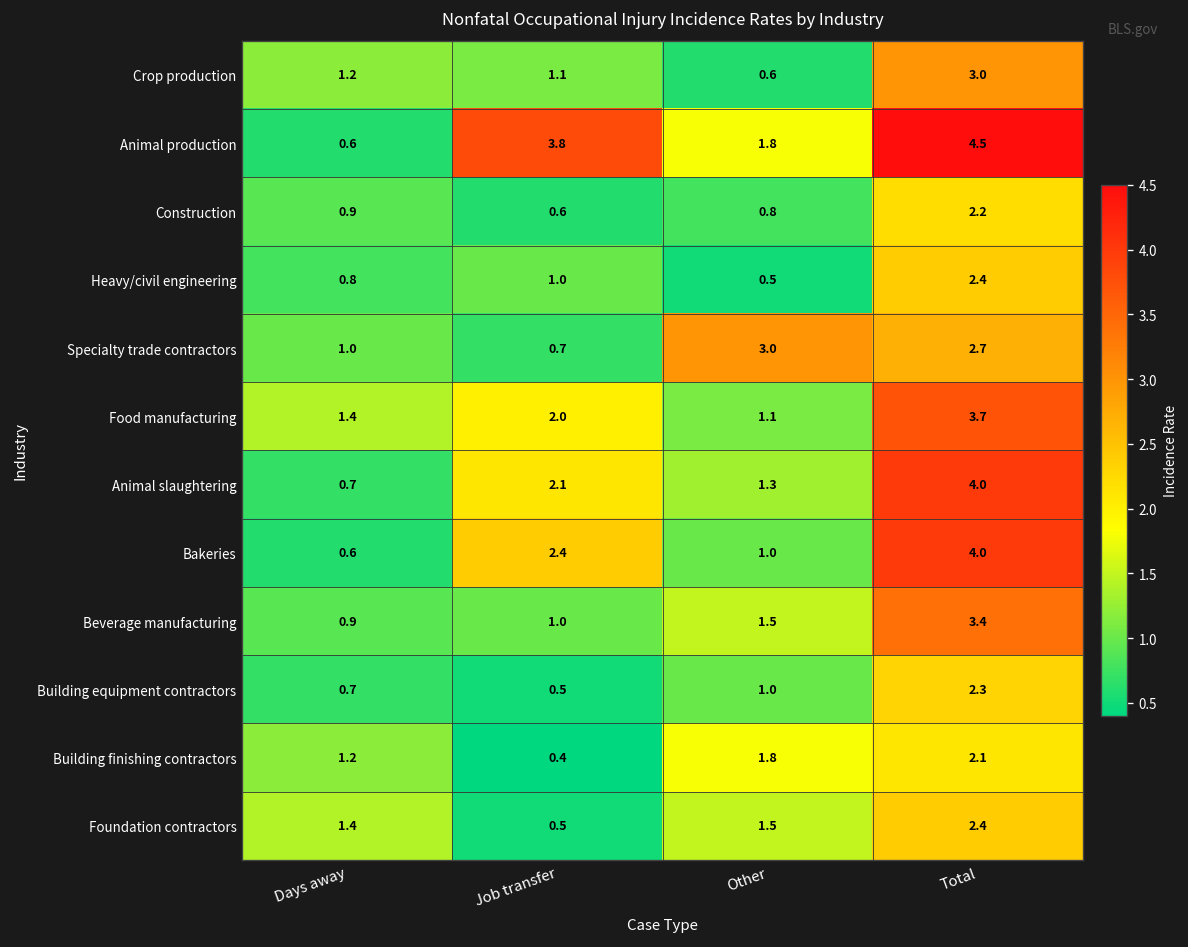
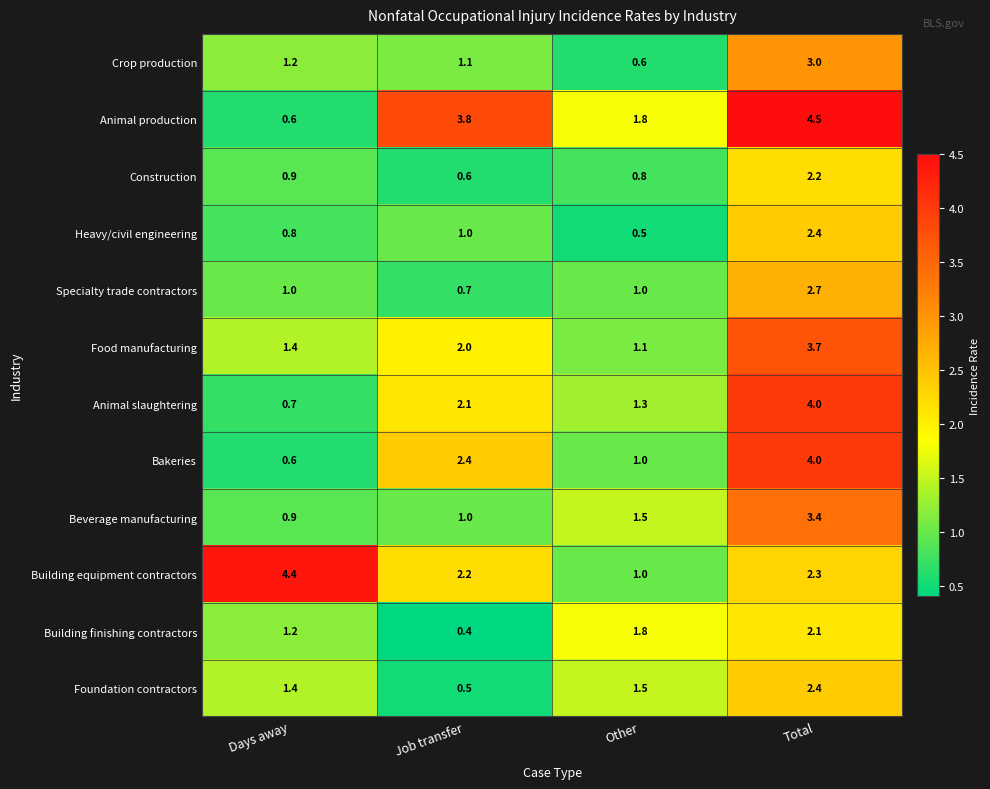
  {
    "Crop production": {
      "Days away": 1.2,
      "Job transfer": 1.1,
      "Other": 0.6,
      "Total": 3.0
    },
    "Animal production": {
      "Days away": 0.6,
      "Job transfer": 3.8,
      "Other": 1.8,
      "Total": 4.5
    },
    "Construction": {
      "Days away": 0.9,
      "Job transfer": 0.6,
      "Other": 0.8,
      "Total": 2.2
    },
    "Heavy/civil engineering": {
      "Days away": 0.8,
      "Job transfer": 1.0,
      "Other": 0.5,
      "Total": 2.4
    },
    "Specialty trade contractors": {
      "Days away": 1.0,
      "Job transfer": 0.7,
-     "Other": 3.0,
+     "Other": 1.0,
      "Total": 2.7
    },
    "Food manufacturing": {
      "Days away": 1.4,
      "Job transfer": 2.0,
      "Other": 1.1,
      "Total": 3.7
    },
    "Animal slaughtering": {
      "Days away": 0.7,
      "Job transfer": 2.1,
      "Other": 1.3,
      "Total": 4.0
    },
    "Bakeries": {
      "Days away": 0.6,
      "Job transfer": 2.4,
      "Other": 1.0,
      "Total": 4.0
    },
    "Beverage manufacturing": {
      "Days away": 0.9,
      "Job transfer": 1.0,
      "Other": 1.5,
      "Total": 3.4
    },
    "Building equipment contractors": {
-     "Days away": 0.7,
-     "Job transfer": 0.5,
+     "Days away": 4.4,
+     "Job transfer": 2.2,
      "Other": 1.0,
      "Total": 2.3
    },
    "Building finishing contractors": {
      "Days away": 1.2,
      "Job transfer": 0.4,
      "Other": 1.8,
      "Total": 2.1
    },
    "Foundation contractors": {
      "Days away": 1.4,
      "Job transfer": 0.5,
      "Other": 1.5,
      "Total": 2.4
    }
  }
